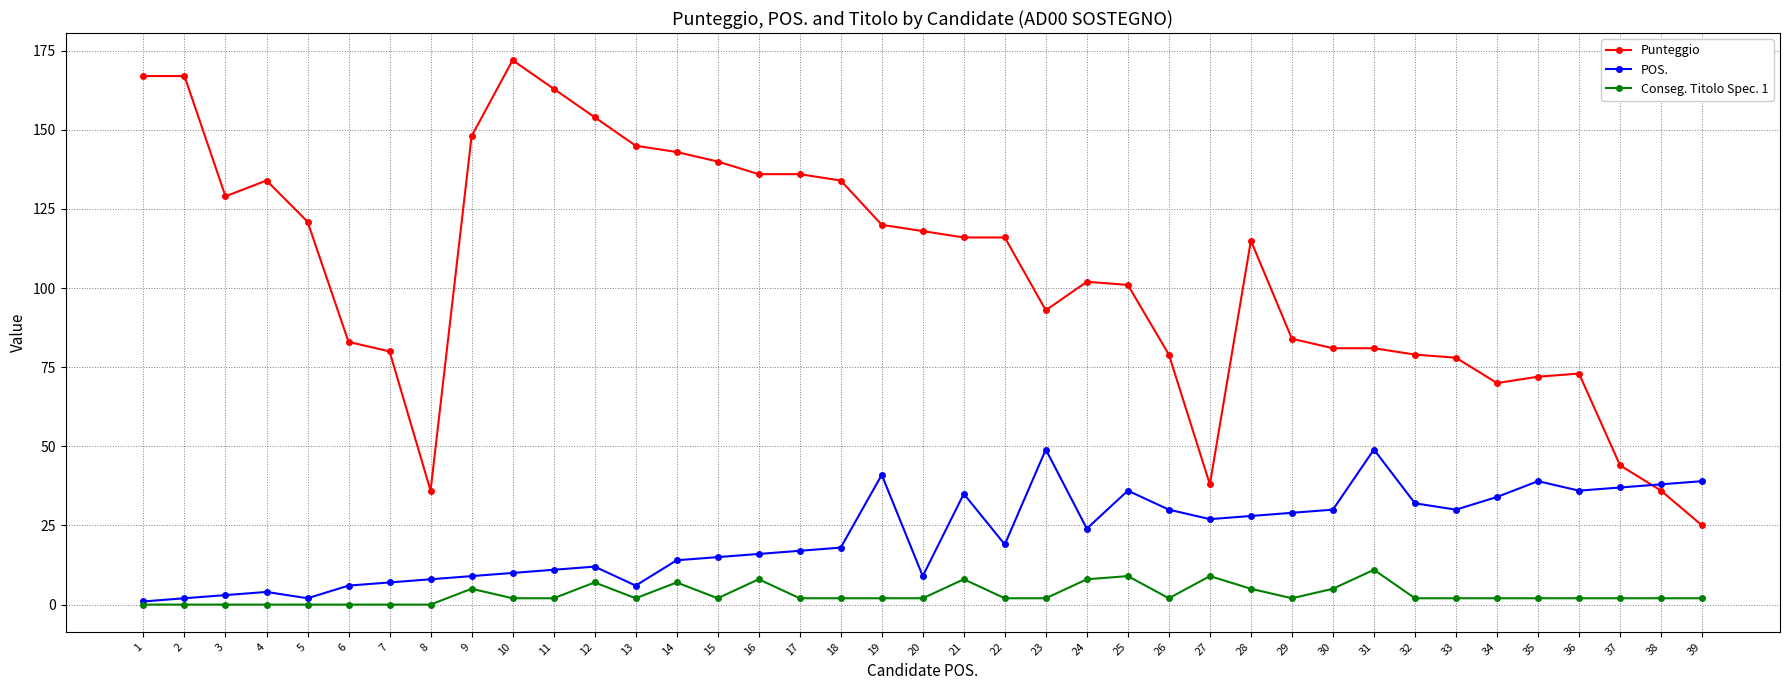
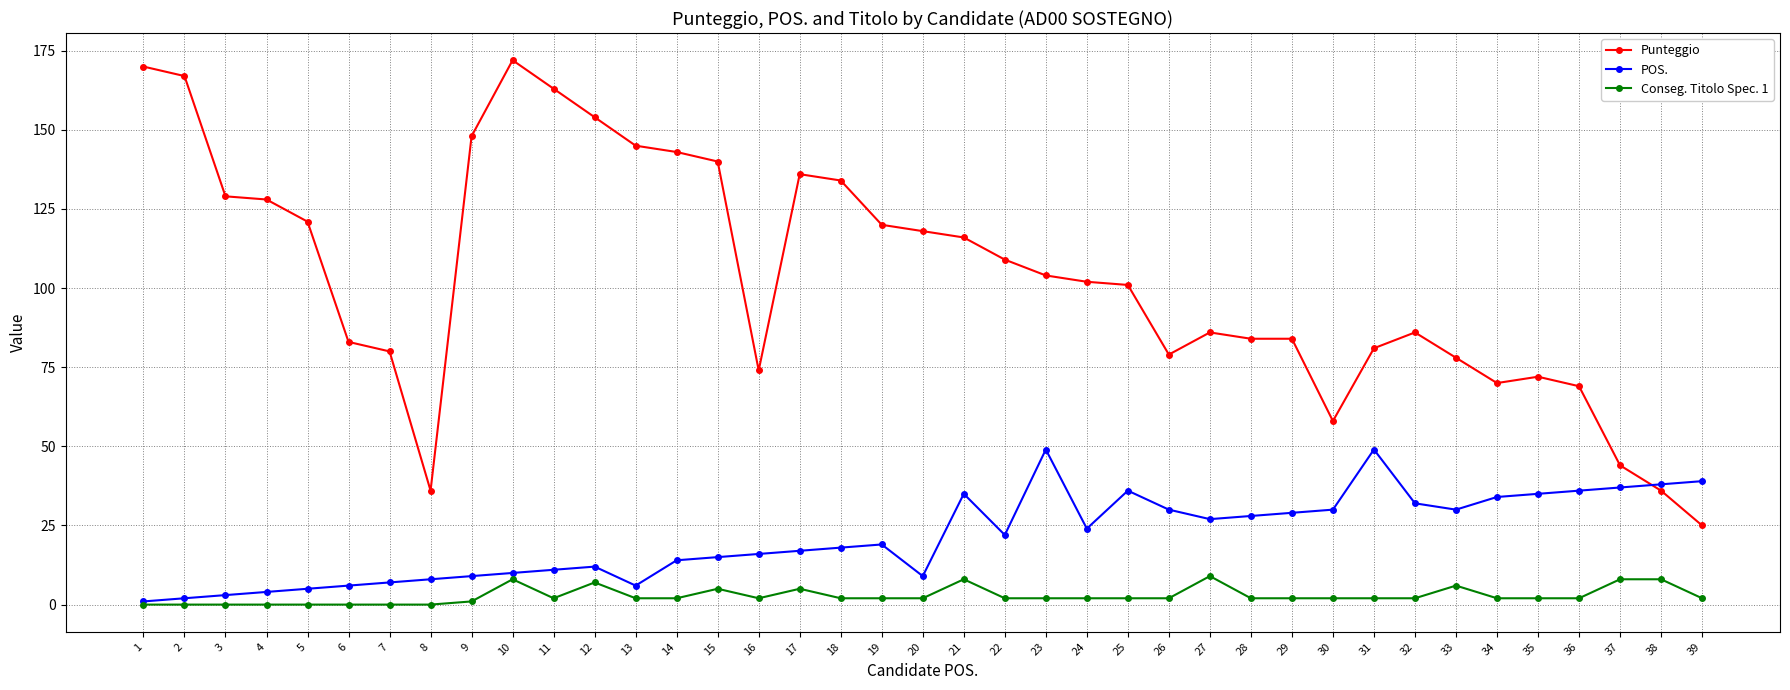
  {
    "Punteggio": {
-     "1": 167,
+     "1": 170,
      "2": 167,
      "3": 129,
-     "4": 134,
+     "4": 128,
      "5": 121,
      "6": 83,
      "7": 80,
      "8": 36,
      "9": 148,
      "10": 172,
      "11": 163,
      "12": 154,
      "13": 145,
      "14": 143,
      "15": 140,
-     "16": 136,
+     "16": 74,
      "17": 136,
      "18": 134,
      "19": 120,
      "20": 118,
      "21": 116,
-     "22": 116,
-     "23": 93,
+     "22": 109,
+     "23": 104,
      "24": 102,
      "25": 101,
      "26": 79,
-     "27": 38,
-     "28": 115,
+     "27": 86,
+     "28": 84,
      "29": 84,
-     "30": 81,
+     "30": 58,
      "31": 81,
-     "32": 79,
+     "32": 86,
      "33": 78,
      "34": 70,
      "35": 72,
-     "36": 73,
+     "36": 69,
      "37": 44,
      "38": 36,
      "39": 25
    },
    "POS.": {
      "1": 1,
      "2": 2,
      "3": 3,
      "4": 4,
-     "5": 2,
+     "5": 5,
      "6": 6,
      "7": 7,
      "8": 8,
      "9": 9,
      "10": 10,
      "11": 11,
      "12": 12,
      "13": 6,
      "14": 14,
      "15": 15,
      "16": 16,
      "17": 17,
      "18": 18,
-     "19": 41,
+     "19": 19,
      "20": 9,
      "21": 35,
-     "22": 19,
+     "22": 22,
      "23": 49,
      "24": 24,
      "25": 36,
      "26": 30,
      "27": 27,
      "28": 28,
      "29": 29,
      "30": 30,
      "31": 49,
      "32": 32,
      "33": 30,
      "34": 34,
-     "35": 39,
+     "35": 35,
      "36": 36,
      "37": 37,
      "38": 38,
      "39": 39
    },
    "Conseg. Titolo Spec. 1": {
      "1": 0,
      "2": 0,
      "3": 0,
      "4": 0,
      "5": 0,
      "6": 0,
      "7": 0,
      "8": 0,
-     "9": 5,
-     "10": 2,
+     "9": 1,
+     "10": 8,
      "11": 2,
      "12": 7,
      "13": 2,
-     "14": 7,
-     "15": 2,
-     "16": 8,
-     "17": 2,
+     "14": 2,
+     "15": 5,
+     "16": 2,
+     "17": 5,
      "18": 2,
      "19": 2,
      "20": 2,
      "21": 8,
      "22": 2,
      "23": 2,
-     "24": 8,
-     "25": 9,
+     "24": 2,
+     "25": 2,
      "26": 2,
      "27": 9,
-     "28": 5,
+     "28": 2,
      "29": 2,
-     "30": 5,
-     "31": 11,
+     "30": 2,
+     "31": 2,
      "32": 2,
-     "33": 2,
+     "33": 6,
      "34": 2,
      "35": 2,
      "36": 2,
-     "37": 2,
-     "38": 2,
+     "37": 8,
+     "38": 8,
      "39": 2
    }
  }
